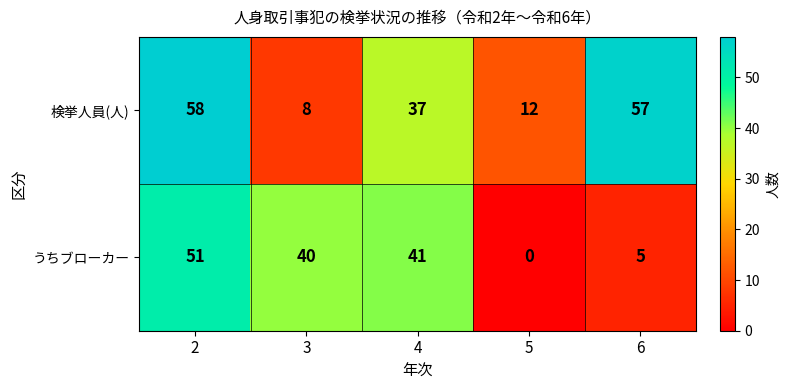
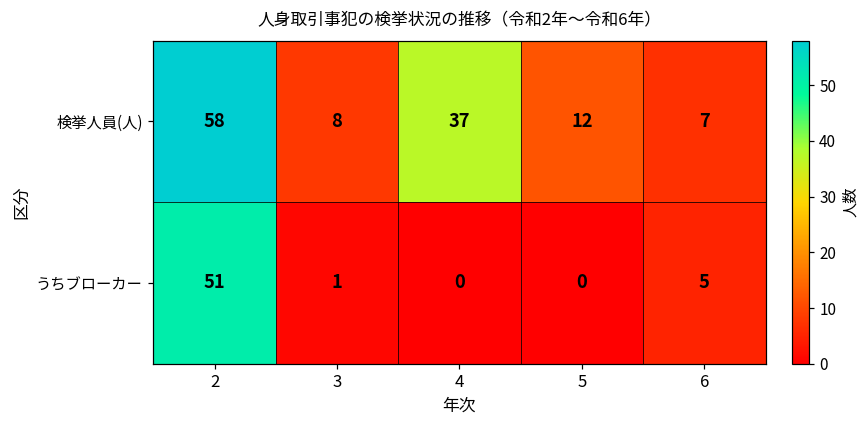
  {
    "検挙人員(人)": {
      "2": 58,
      "3": 8,
      "4": 37,
      "5": 12,
-     "6": 57
+     "6": 7
    },
    "うちブローカー": {
      "2": 51,
-     "3": 40,
-     "4": 41,
+     "3": 1,
+     "4": 0,
      "5": 0,
      "6": 5
    }
  }
